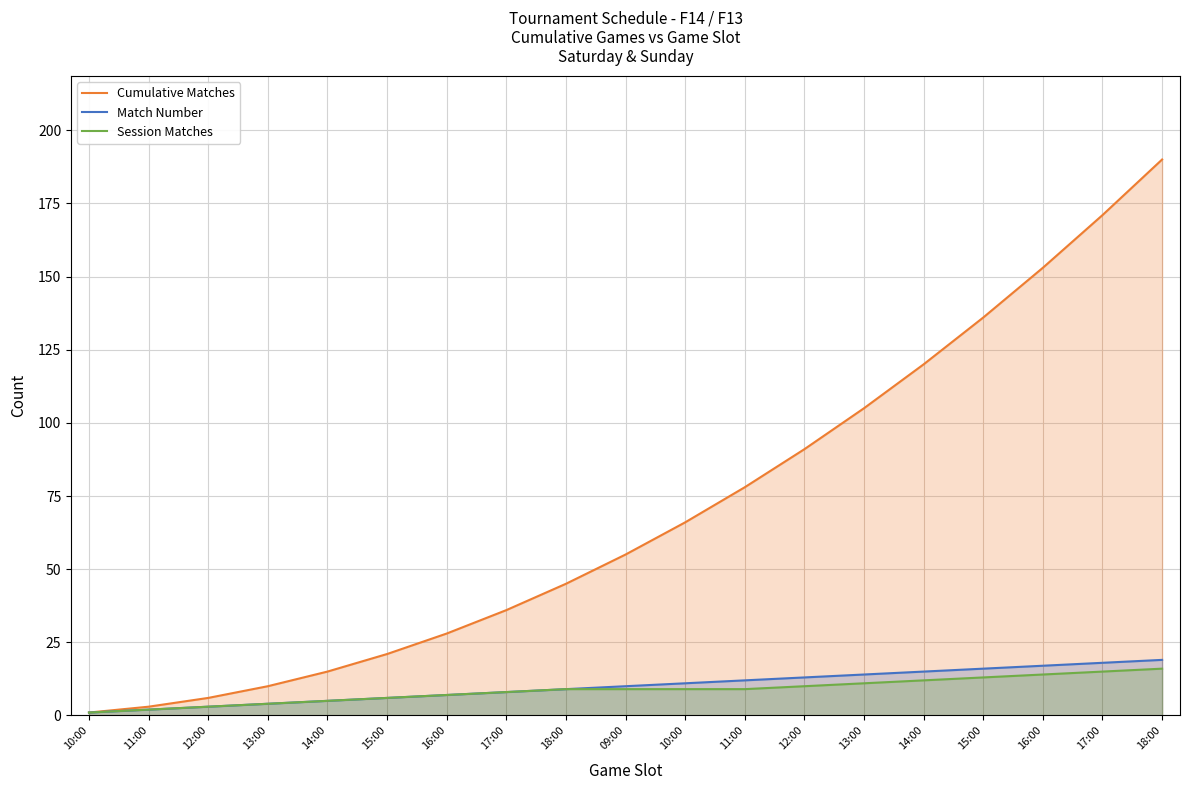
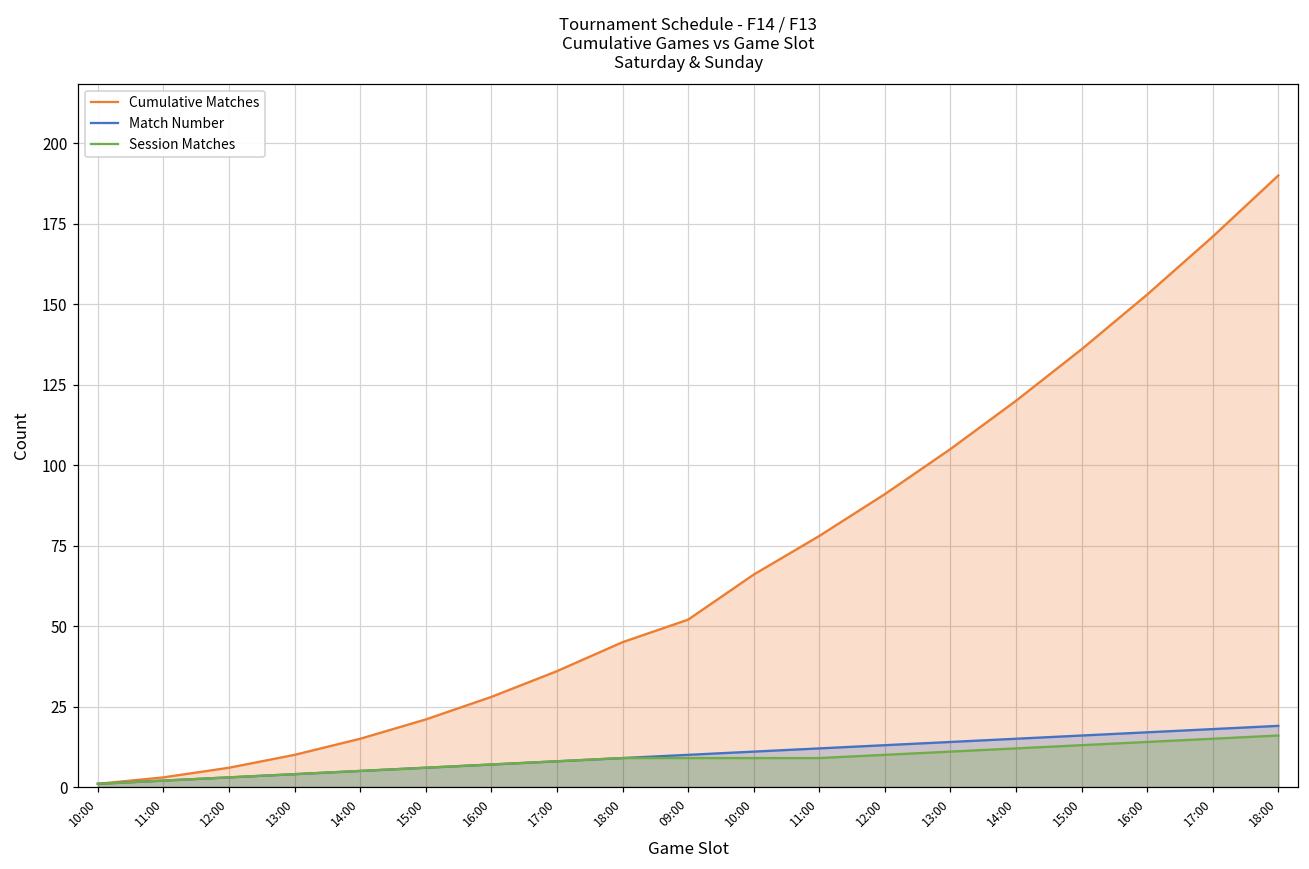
  {
    "Cumulative Matches": {
-     "09:00": 55
+     "09:00": 52
    },
    "Match Number": {
      "09:00": 10
    },
    "Session Matches": {
      "09:00": 9
    }
  }
